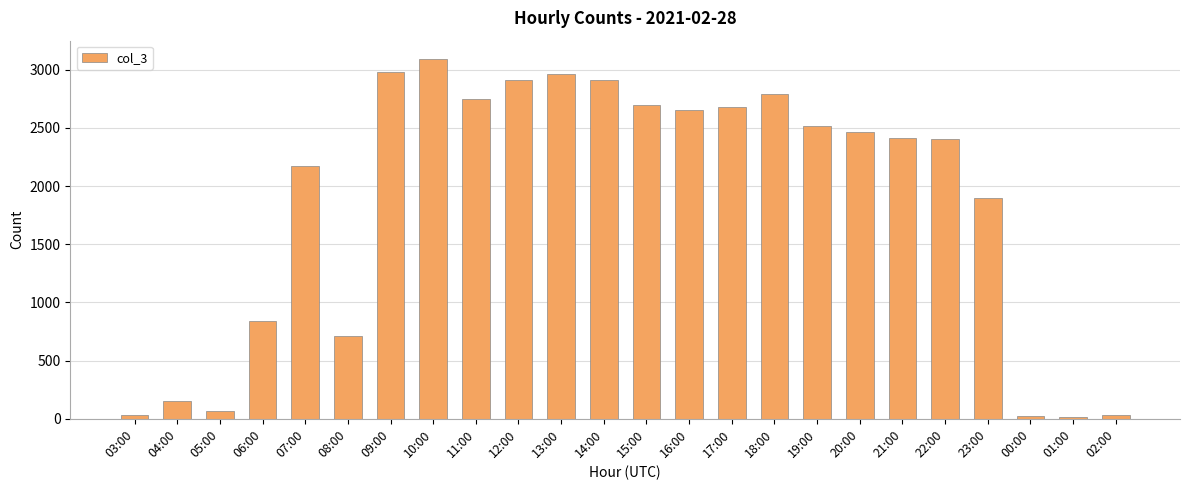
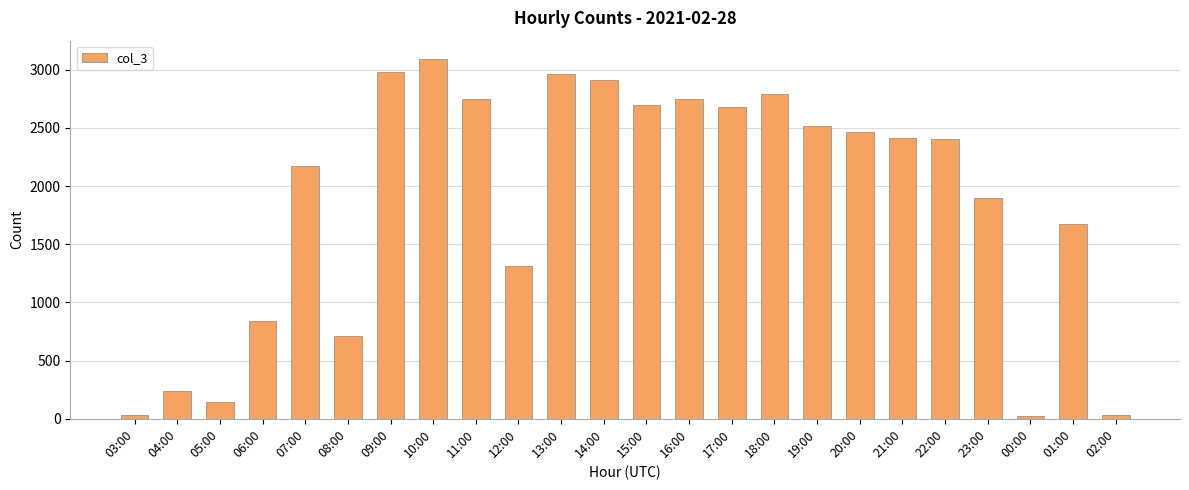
  {
    "03:00": 30,
-   "04:00": 150,
-   "05:00": 70,
+   "04:00": 240,
+   "05:00": 140,
    "06:00": 840,
    "07:00": 2170,
    "08:00": 710,
    "09:00": 2980,
    "10:00": 3100,
    "11:00": 2750,
-   "12:00": 2910,
+   "12:00": 1310,
    "13:00": 2960,
    "14:00": 2910,
    "15:00": 2700,
-   "16:00": 2650,
+   "16:00": 2750,
    "17:00": 2680,
    "18:00": 2790,
    "19:00": 2510,
    "20:00": 2460,
    "21:00": 2410,
    "22:00": 2400,
    "23:00": 1900,
    "00:00": 30,
-   "01:00": 10,
+   "01:00": 1680,
    "02:00": 30
  }
